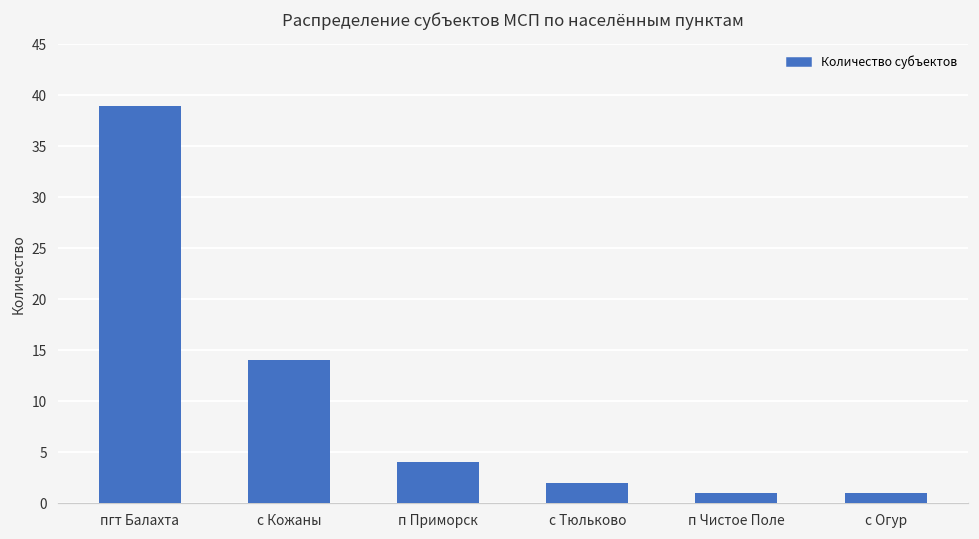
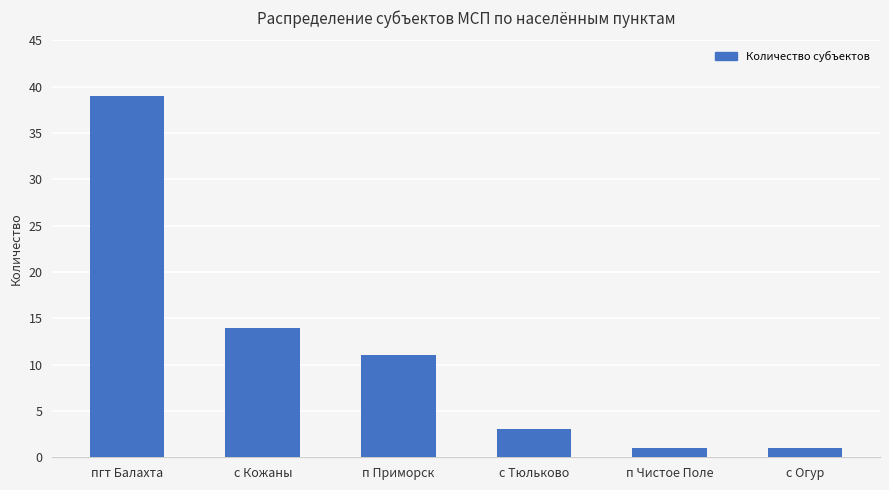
  {
    "пгт Балахта": 39,
    "с Кожаны": 14,
-   "п Приморск": 4,
-   "с Тюльково": 2,
+   "п Приморск": 11,
+   "с Тюльково": 3,
    "п Чистое Поле": 1,
    "с Огур": 1
  }
